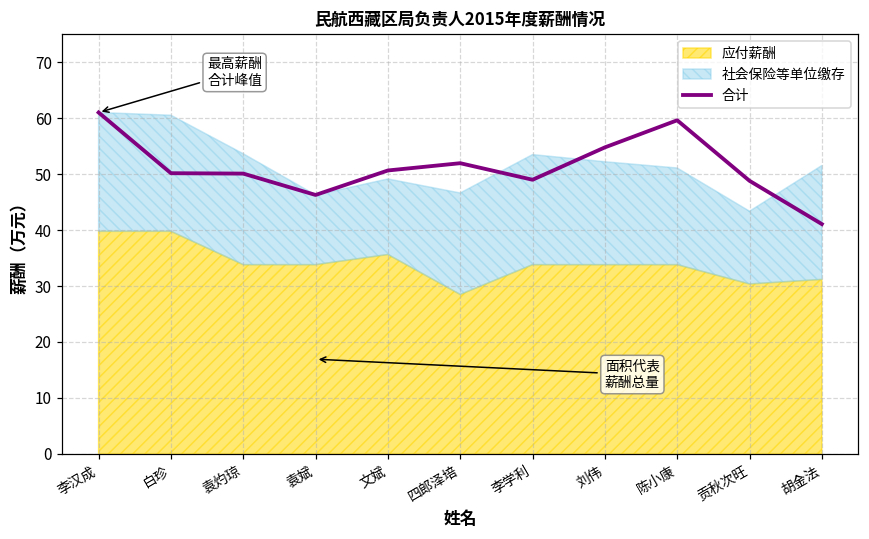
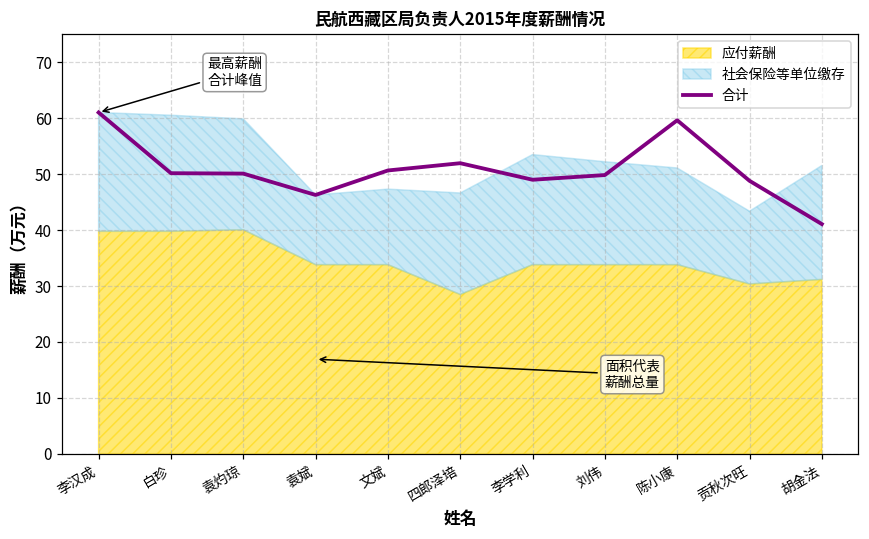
  {
    "应付薪酬": {
      "李汉成": 40,
      "白珍": 40,
-     "袁灼琼": 34,
+     "袁灼琼": 40,
      "袁斌": 34,
-     "文斌": 36,
+     "文斌": 34,
      "四郎泽培": 28,
      "李学利": 34,
      "刘伟": 34,
      "陈小康": 34,
      "贡秋次旺": 30,
      "胡金法": 31
    },
    "合计": {
      "白珍": 50,
      "袁灼琼": 50,
      "文斌": 51,
      "四郎泽培": 52,
      "李学利": 49,
-     "刘伟": 55,
+     "刘伟": 50,
      "陈小康": 60,
      "贡秋次旺": 49,
      "胡金法": 41
    },
    "社会保险等单位缴存": {
      "白珍": 21,
      "袁灼琼": 20,
      "文斌": 14,
      "四郎泽培": 18,
      "李学利": 20,
      "刘伟": 18,
      "陈小康": 17,
      "贡秋次旺": 13,
      "胡金法": 20
    }
  }
